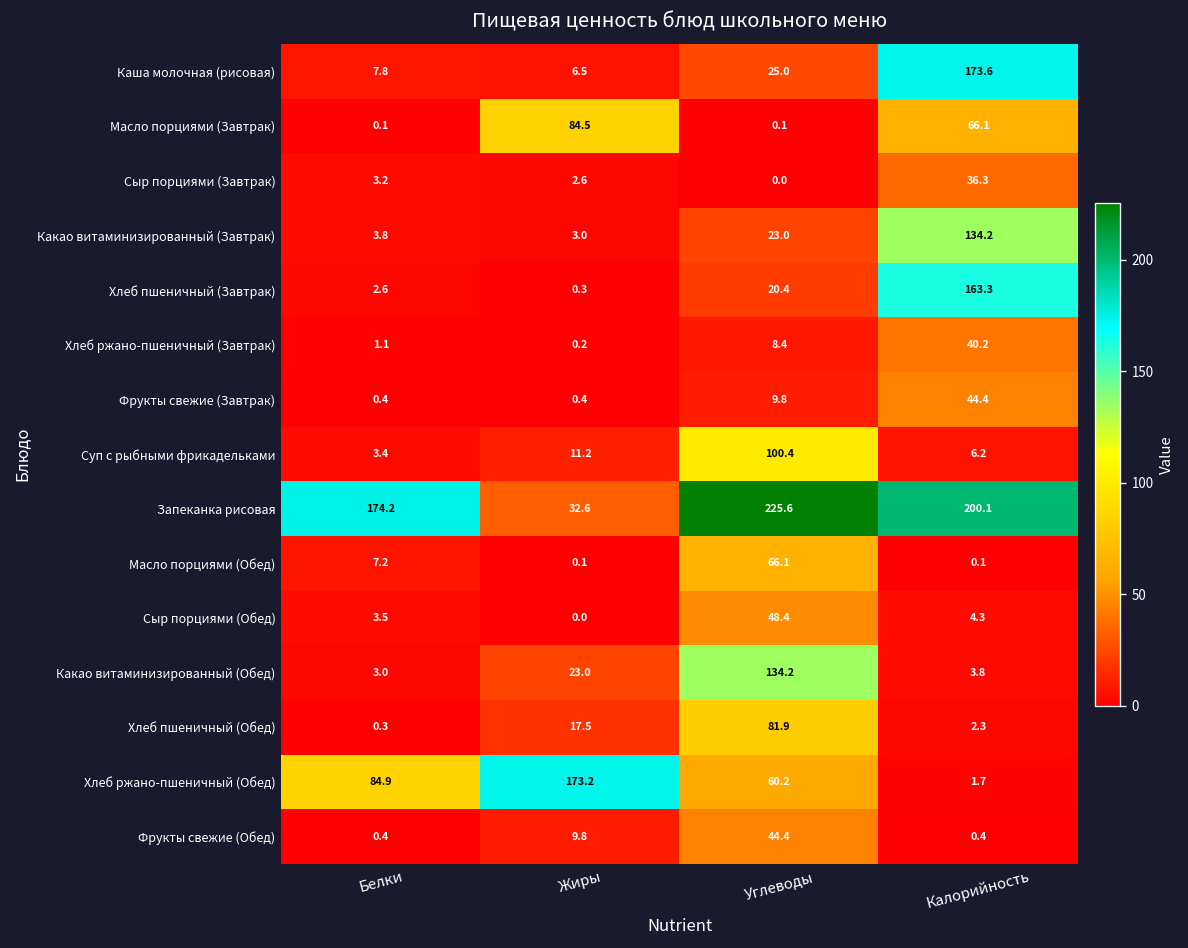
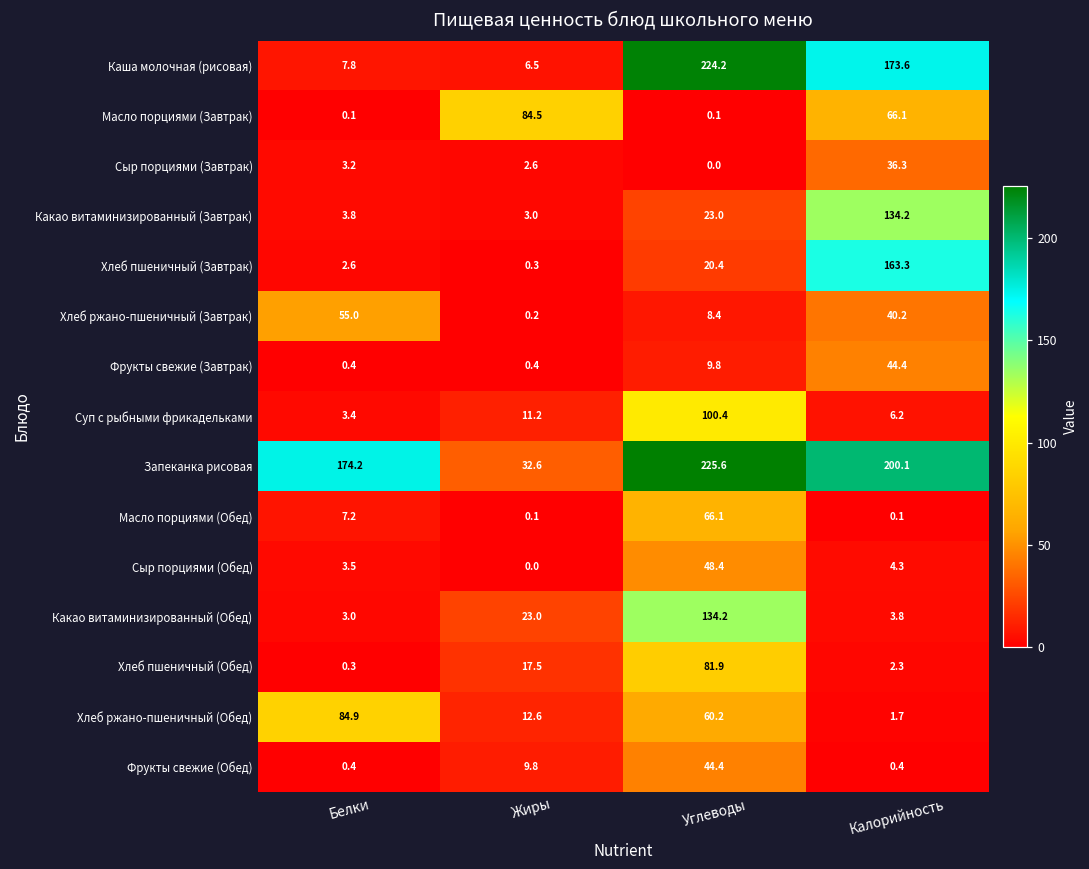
  {
    "Каша молочная (рисовая)": {
      "Белки": 7.8,
      "Жиры": 6.5,
-     "Углеводы": 25.0,
+     "Углеводы": 224.2,
      "Калорийность": 173.6
    },
    "Масло порциями (Завтрак)": {
      "Белки": 0.1,
      "Жиры": 84.5,
      "Углеводы": 0.1,
      "Калорийность": 66.1
    },
    "Сыр порциями (Завтрак)": {
      "Белки": 3.2,
      "Жиры": 2.6,
      "Углеводы": 0.0,
      "Калорийность": 36.3
    },
    "Какао витаминизированный (Завтрак)": {
      "Белки": 3.8,
      "Жиры": 3.0,
      "Углеводы": 23.0,
      "Калорийность": 134.2
    },
    "Хлеб пшеничный (Завтрак)": {
      "Белки": 2.6,
      "Жиры": 0.3,
      "Углеводы": 20.4,
      "Калорийность": 163.3
    },
    "Хлеб ржано-пшеничный (Завтрак)": {
-     "Белки": 1.1,
+     "Белки": 55.0,
      "Жиры": 0.2,
      "Углеводы": 8.4,
      "Калорийность": 40.2
    },
    "Фрукты свежие (Завтрак)": {
      "Белки": 0.4,
      "Жиры": 0.4,
      "Углеводы": 9.8,
      "Калорийность": 44.4
    },
    "Суп с рыбными фрикадельками": {
      "Белки": 3.4,
      "Жиры": 11.2,
      "Углеводы": 100.4,
      "Калорийность": 6.2
    },
    "Запеканка рисовая": {
      "Белки": 174.2,
      "Жиры": 32.6,
      "Углеводы": 225.6,
      "Калорийность": 200.1
    },
    "Масло порциями (Обед)": {
      "Белки": 7.2,
      "Жиры": 0.1,
      "Углеводы": 66.1,
      "Калорийность": 0.1
    },
    "Сыр порциями (Обед)": {
      "Белки": 3.5,
      "Жиры": 0.0,
      "Углеводы": 48.4,
      "Калорийность": 4.3
    },
    "Какао витаминизированный (Обед)": {
      "Белки": 3.0,
      "Жиры": 23.0,
      "Углеводы": 134.2,
      "Калорийность": 3.8
    },
    "Хлеб пшеничный (Обед)": {
      "Белки": 0.3,
      "Жиры": 17.5,
      "Углеводы": 81.9,
      "Калорийность": 2.3
    },
    "Хлеб ржано-пшеничный (Обед)": {
      "Белки": 84.9,
-     "Жиры": 173.2,
+     "Жиры": 12.6,
      "Углеводы": 60.2,
      "Калорийность": 1.7
    },
    "Фрукты свежие (Обед)": {
      "Белки": 0.4,
      "Жиры": 9.8,
      "Углеводы": 44.4,
      "Калорийность": 0.4
    }
  }
